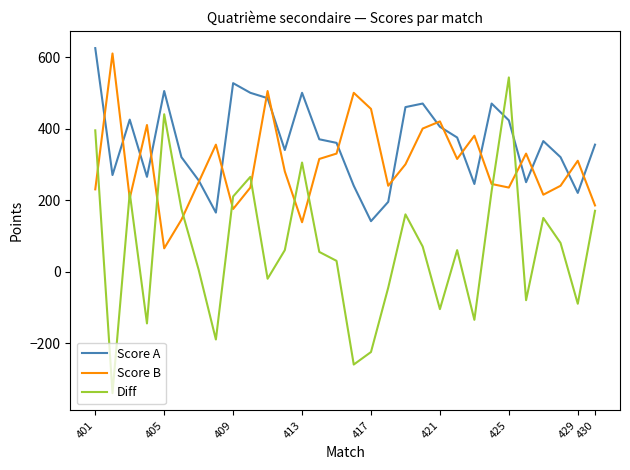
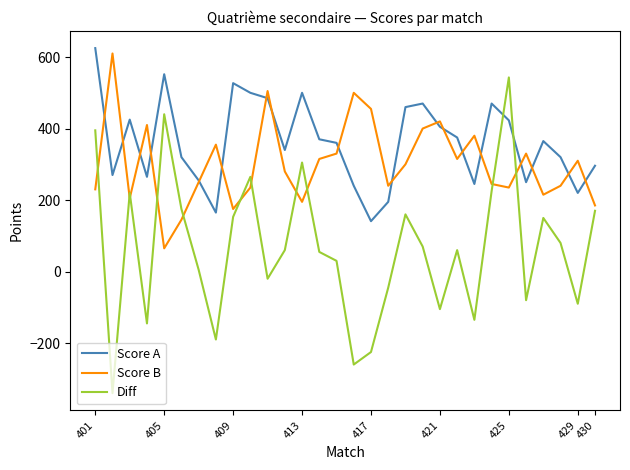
  {
    "Score A": {
      "401": 630,
-     "405": 510,
+     "405": 550,
      "409": 530,
      "413": 500,
      "417": 140,
      "421": 410,
      "425": 420,
      "429": 220,
-     "430": 360
+     "430": 300
    },
    "Score B": {
      "401": 230,
      "405": 70,
      "409": 180,
-     "413": 140,
+     "413": 200,
      "417": 460,
      "421": 420,
      "425": 240,
      "429": 310,
      "430": 190
    },
    "Diff": {
      "401": 400,
      "405": 440,
-     "409": 210,
+     "409": 150,
      "413": 310,
      "417": -230,
      "421": -110,
      "425": 540,
      "429": -90,
      "430": 170
    }
  }
